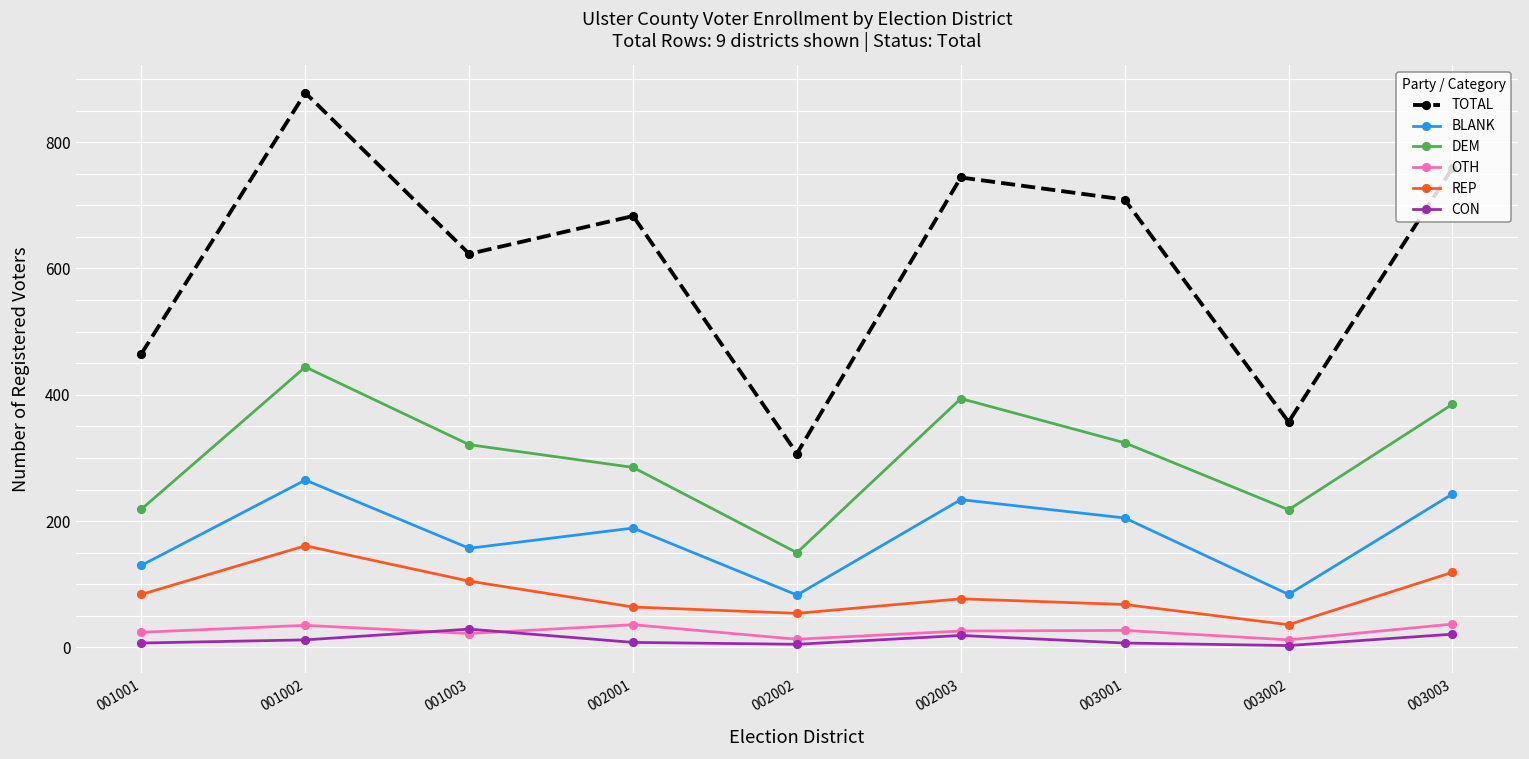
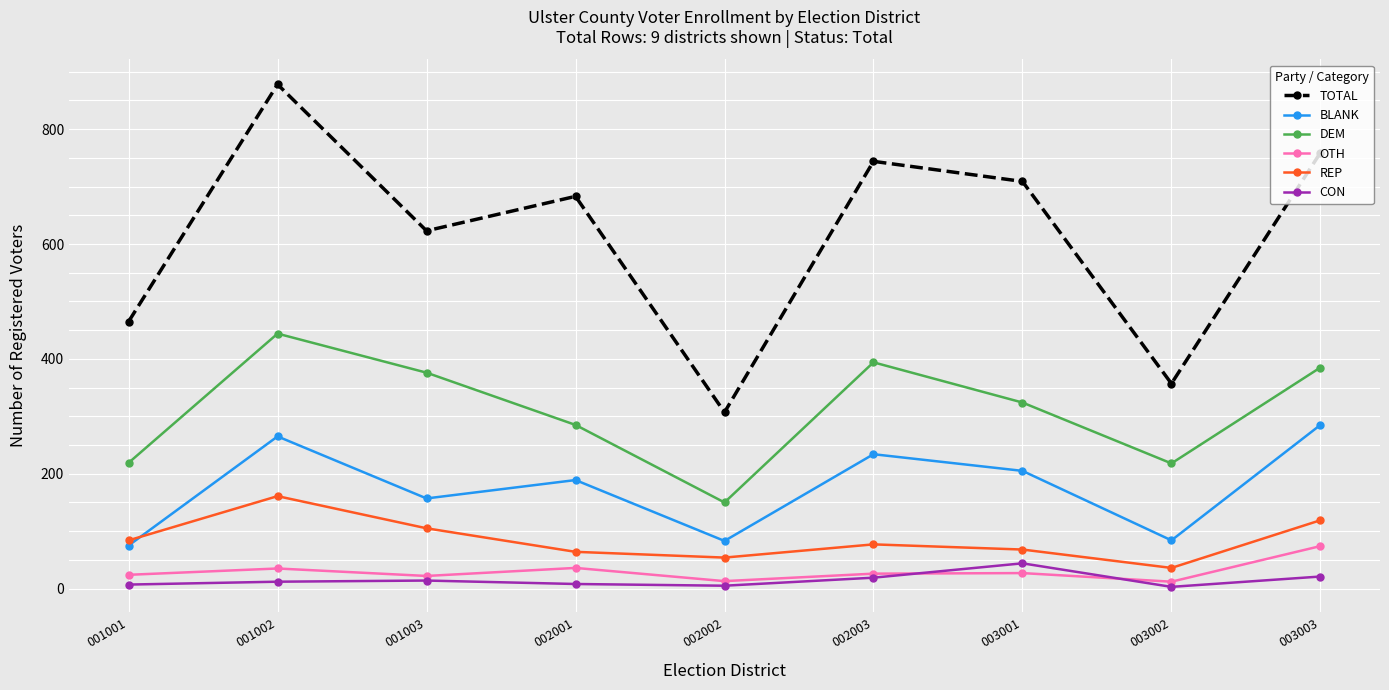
  {
    "TOTAL": {
      "001001": 470,
      "001002": 880,
      "001003": 620,
      "002001": 680,
      "002002": 310,
      "002003": 740,
      "003001": 710,
      "003002": 360
    },
    "BLANK": {
-     "001001": 130,
+     "001001": 80,
      "001002": 270,
      "001003": 160,
      "002001": 190,
      "002002": 80,
      "002003": 230,
      "003001": 210,
      "003002": 80,
-     "003003": 240
+     "003003": 290
    },
    "DEM": {
      "001001": 220,
      "001002": 440,
-     "001003": 320,
+     "001003": 380,
      "002001": 290,
      "002002": 150,
      "002003": 390,
      "003001": 320,
      "003002": 220,
      "003003": 390
    },
    "OTH": {
      "001001": 20,
      "001002": 40,
      "001003": 20,
      "002001": 40,
      "002002": 10,
      "002003": 30,
      "003001": 30,
      "003002": 10,
-     "003003": 40
+     "003003": 70
    },
    "REP": {
      "001001": 80,
      "001002": 160,
      "001003": 110,
      "002001": 60,
      "002002": 50,
      "002003": 80,
      "003001": 70,
      "003002": 40,
      "003003": 120
    },
    "CON": {
      "001001": 10,
      "001002": 10,
-     "001003": 30,
+     "001003": 10,
      "002001": 10,
      "002002": 10,
      "002003": 20,
-     "003001": 10,
+     "003001": 40,
      "003002": 0,
      "003003": 20
    }
  }
